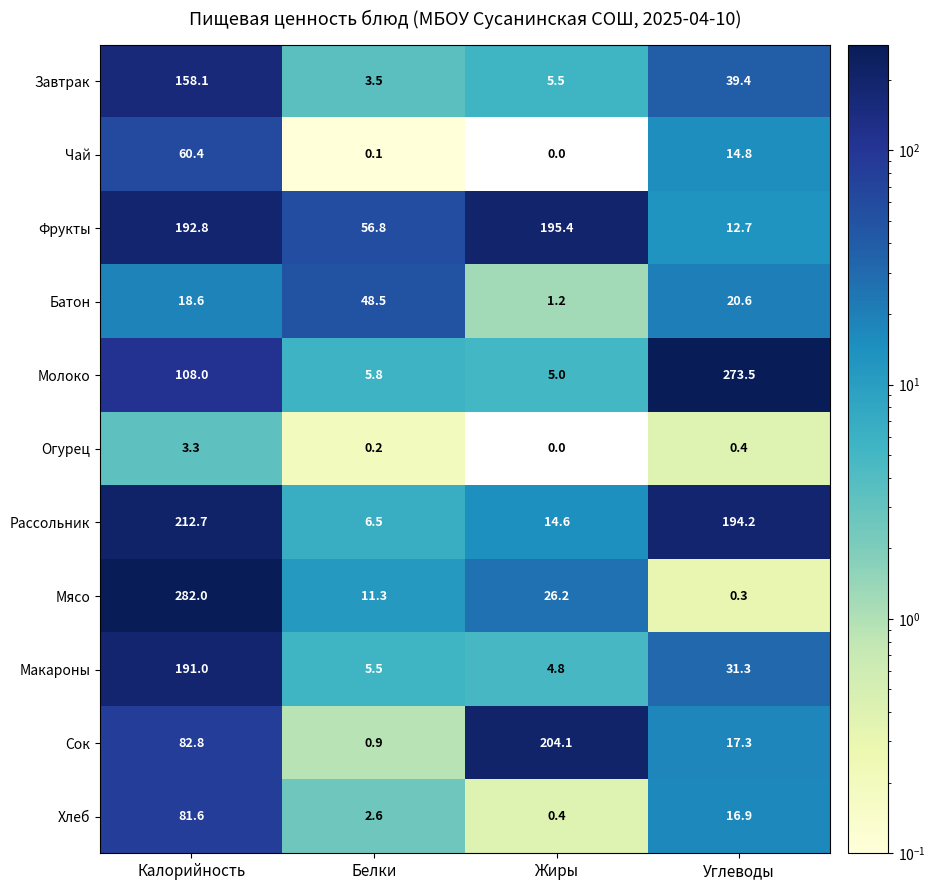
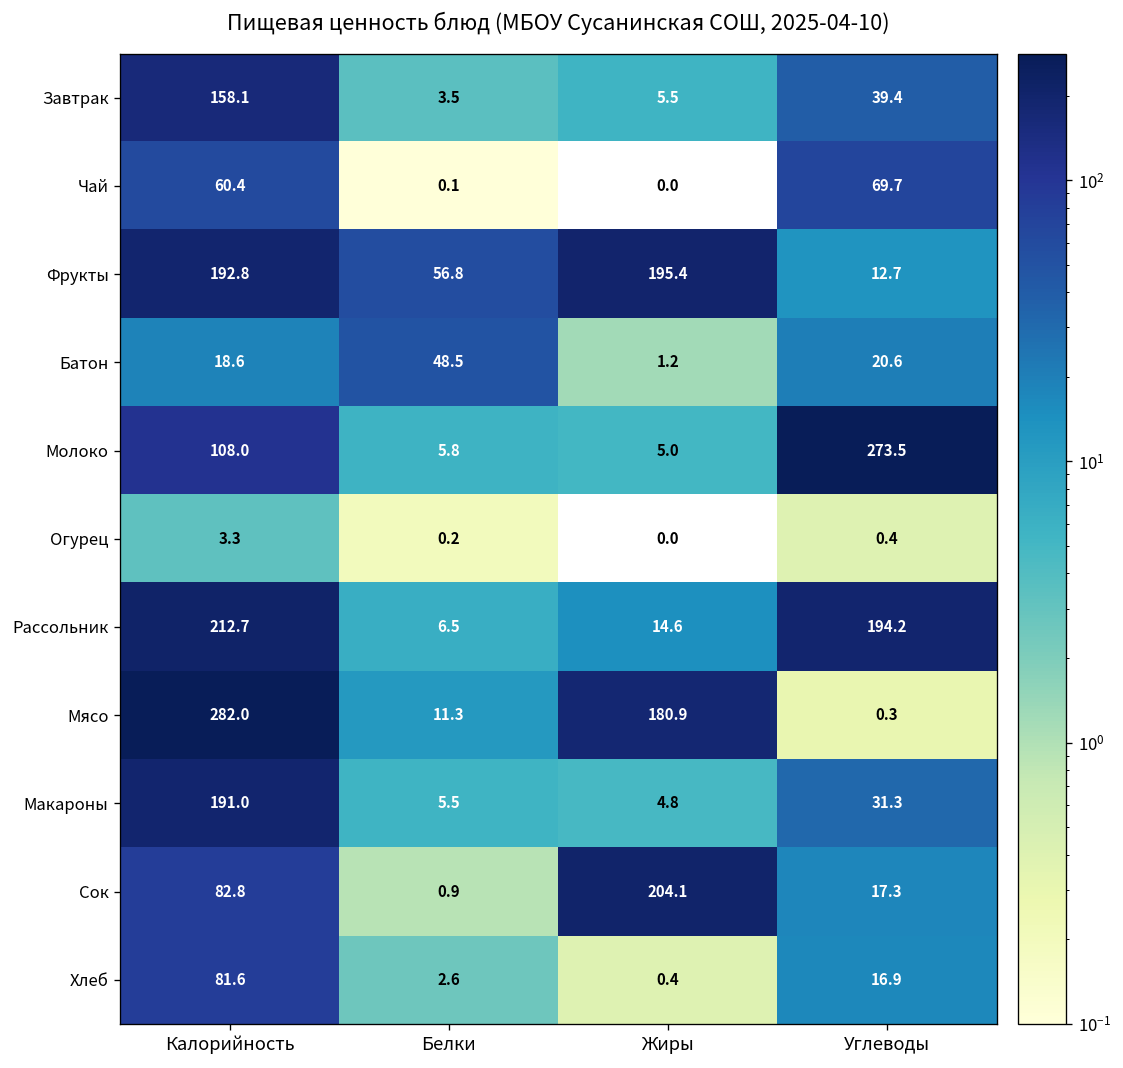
  {
    "Завтрак": {
      "Калорийность": 158.1,
      "Белки": 3.5,
      "Жиры": 5.5,
      "Углеводы": 39.4
    },
    "Чай": {
      "Калорийность": 60.4,
      "Белки": 0.1,
      "Жиры": 0.0,
-     "Углеводы": 14.8
+     "Углеводы": 69.7
    },
    "Фрукты": {
      "Калорийность": 192.8,
      "Белки": 56.8,
      "Жиры": 195.4,
      "Углеводы": 12.7
    },
    "Батон": {
      "Калорийность": 18.6,
      "Белки": 48.5,
      "Жиры": 1.2,
      "Углеводы": 20.6
    },
    "Молоко": {
      "Калорийность": 108.0,
      "Белки": 5.8,
      "Жиры": 5.0,
      "Углеводы": 273.5
    },
    "Огурец": {
      "Калорийность": 3.3,
      "Белки": 0.2,
      "Жиры": 0.0,
      "Углеводы": 0.4
    },
    "Рассольник": {
      "Калорийность": 212.7,
      "Белки": 6.5,
      "Жиры": 14.6,
      "Углеводы": 194.2
    },
    "Мясо": {
      "Калорийность": 282.0,
      "Белки": 11.3,
-     "Жиры": 26.2,
+     "Жиры": 180.9,
      "Углеводы": 0.3
    },
    "Макароны": {
      "Калорийность": 191.0,
      "Белки": 5.5,
      "Жиры": 4.8,
      "Углеводы": 31.3
    },
    "Сок": {
      "Калорийность": 82.8,
      "Белки": 0.9,
      "Жиры": 204.1,
      "Углеводы": 17.3
    },
    "Хлеб": {
      "Калорийность": 81.6,
      "Белки": 2.6,
      "Жиры": 0.4,
      "Углеводы": 16.9
    }
  }
